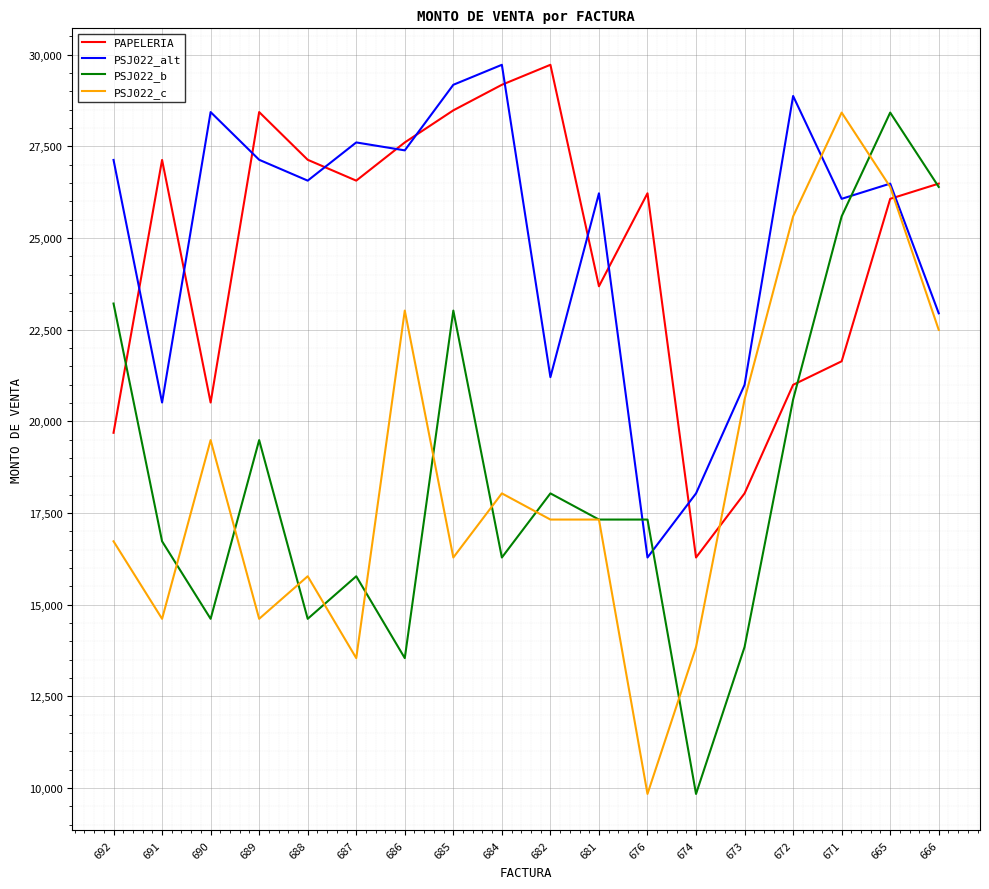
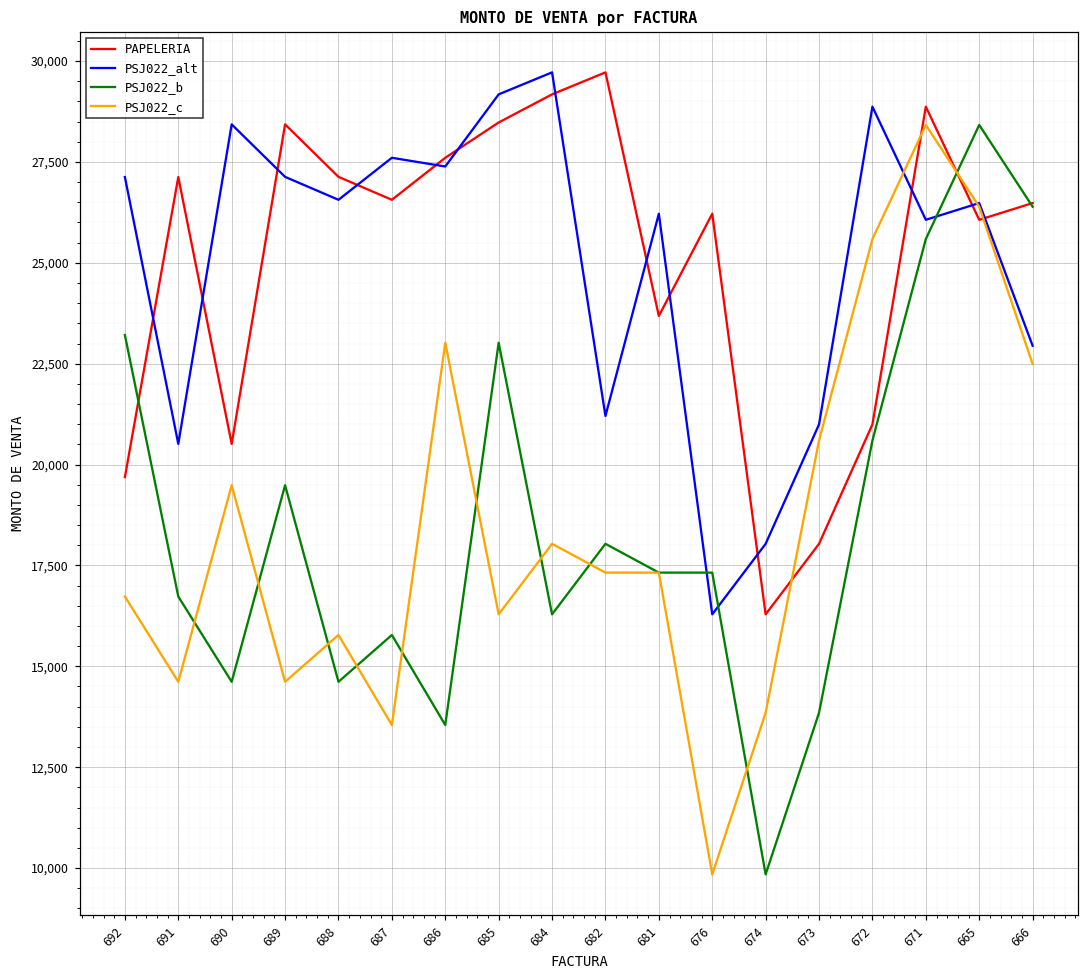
  {
    "PAPELERIA": {
      "692": "19,700",
      "691": "27,100",
      "690": "20,500",
      "689": "28,400",
      "688": "27,100",
      "687": "26,600",
      "686": "27,600",
      "685": "28,500",
      "684": "29,200",
      "682": "29,700",
      "681": "23,700",
      "676": "26,200",
      "674": "16,300",
      "673": "18,000",
      "672": "21,000",
-     "671": "21,600",
+     "671": "28,900",
      "665": "26,100",
      "666": "26,500"
    },
    "PSJ022_alt": {
      "692": "27,100",
      "691": "20,500",
      "690": "28,400",
      "689": "27,100",
      "688": "26,600",
      "687": "27,600",
      "686": "27,400",
      "685": "29,200",
      "684": "29,700",
      "682": "21,200",
      "681": "26,200",
      "676": "16,300",
      "674": "18,000",
      "673": "21,000",
      "672": "28,900",
      "671": "26,100",
      "665": "26,500",
      "666": "22,900"
    },
    "PSJ022_b": {
      "692": "23,200",
      "691": "16,700",
      "690": "14,600",
      "689": "19,500",
      "688": "14,600",
      "687": "15,800",
      "686": "13,500",
      "685": "23,000",
      "684": "16,300",
      "682": "18,000",
      "676": "17,300",
      "674": "9,800",
      "673": "13,800",
      "672": "20,600",
      "671": "25,600",
      "665": "28,400",
      "666": "26,400"
    },
    "PSJ022_c": {
      "692": "16,700",
      "691": "14,600",
      "690": "19,500",
      "689": "14,600",
      "688": "15,800",
      "687": "13,500",
      "686": "23,000",
      "685": "16,300",
      "684": "18,000",
      "682": "17,300",
      "676": "9,800",
      "674": "13,800",
      "673": "20,600",
      "672": "25,600",
      "671": "28,400",
      "665": "26,400",
      "666": "22,500"
    }
  }
